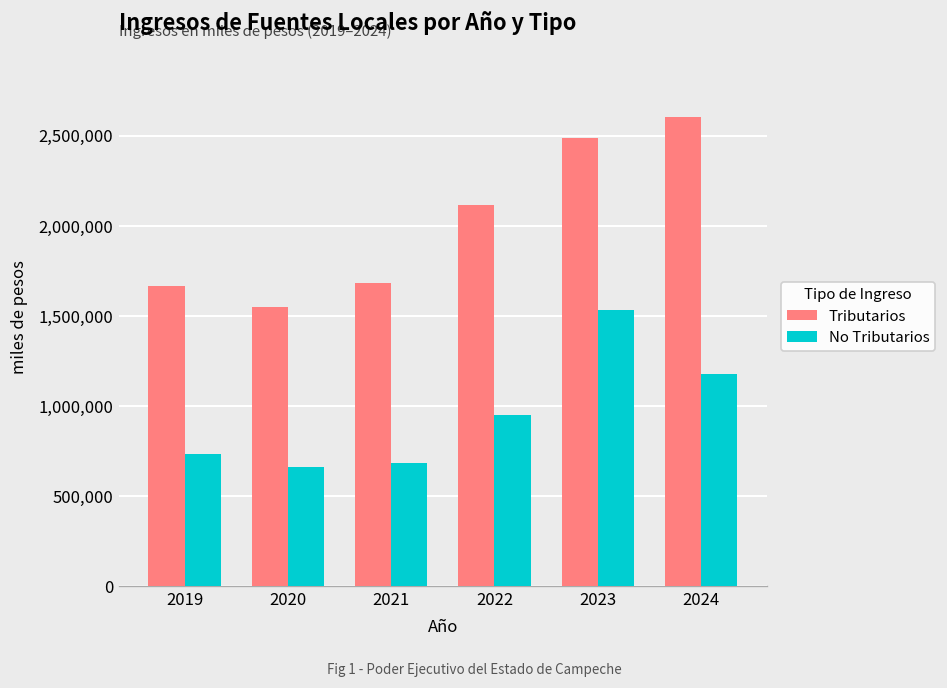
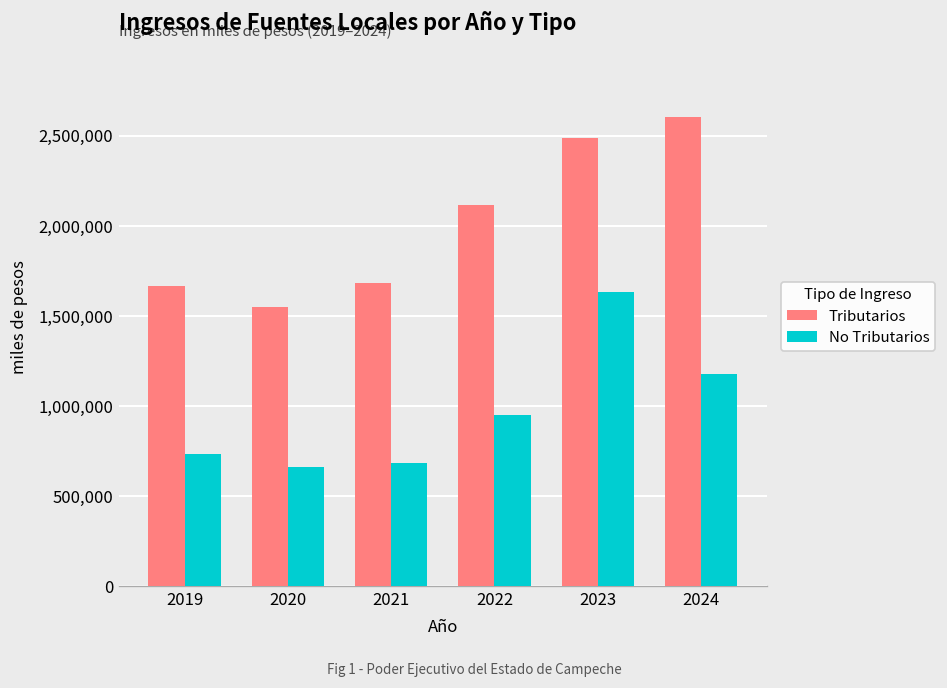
  {
    "Tributarios": {
      "2019": "1,660,000",
      "2020": "1,550,000",
      "2021": "1,680,000",
      "2022": "2,120,000",
      "2023": "2,490,000",
      "2024": "2,600,000"
    },
    "No Tributarios": {
      "2019": "740,000",
      "2020": "660,000",
      "2021": "690,000",
      "2022": "950,000",
-     "2023": "1,530,000",
+     "2023": "1,630,000",
      "2024": "1,180,000"
    }
  }
